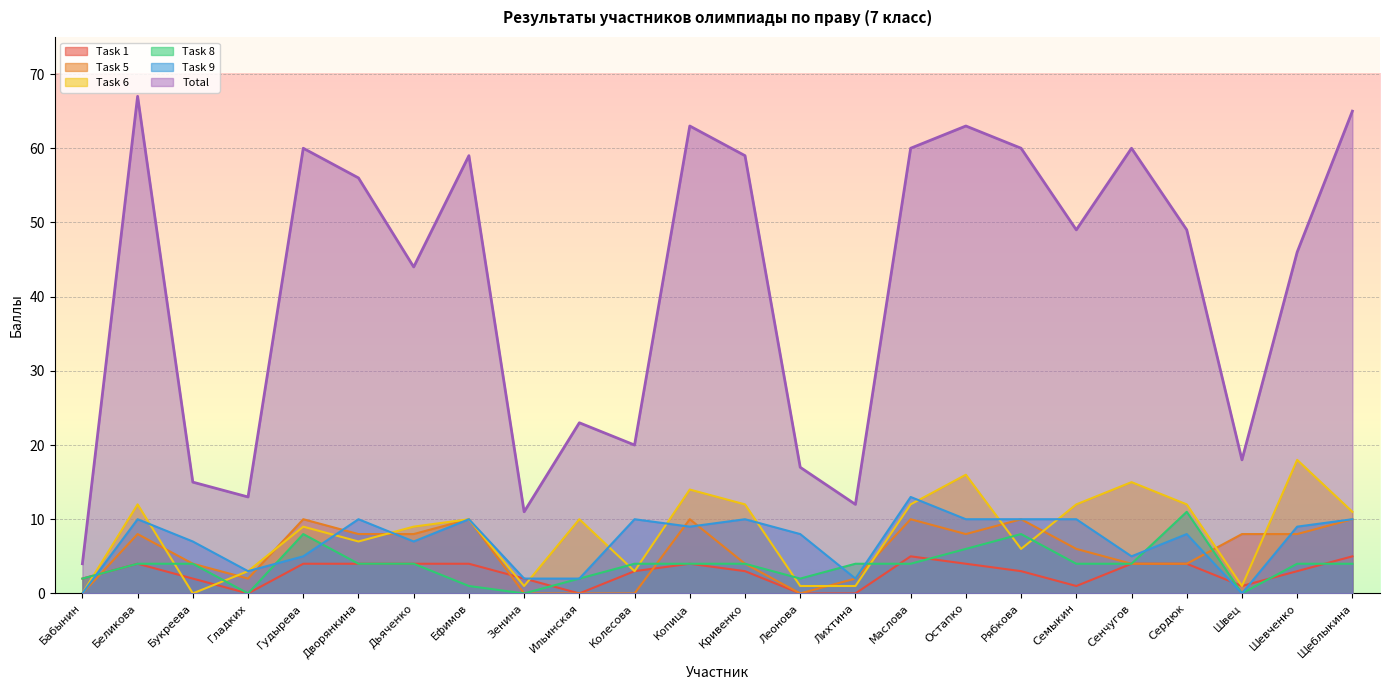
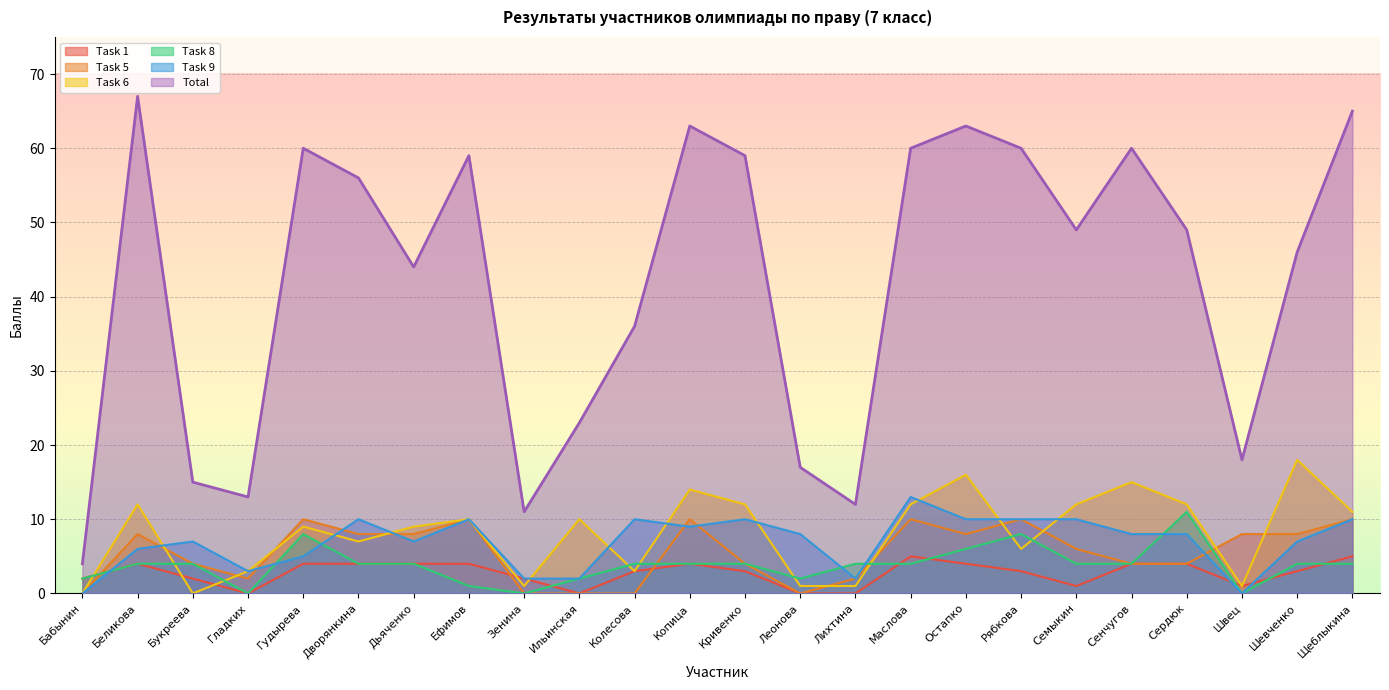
  {
    "Task 6": {
      "Беликова": 12,
      "Букреева": 0,
      "Гудырева": 9,
      "Дворянкина": 7,
      "Дьяченко": 9,
      "Зенина": 1,
      "Ильинская": 10,
      "Копица": 14,
      "Кривенко": 12,
      "Леонова": 1,
      "Лихтина": 1,
      "Маслова": 12,
      "Остапко": 16,
      "Рябкова": 6,
      "Семыкин": 12,
      "Сенчугов": 15,
      "Сердюк": 12,
      "Шевченко": 18,
      "Щеблыкина": 11
    },
    "Task 8": {
      "Гудырева": 8,
      "Ефимов": 1,
      "Колесова": 4,
      "Леонова": 2,
      "Лихтина": 4,
      "Маслова": 4,
      "Остапко": 6,
      "Рябкова": 8,
      "Семыкин": 4,
      "Сердюк": 11,
      "Шевченко": 4,
      "Щеблыкина": 4
    },
    "Task 9": {
-     "Беликова": 10,
+     "Беликова": 6,
      "Букреева": 7,
      "Гудырева": 5,
      "Дворянкина": 10,
      "Дьяченко": 7,
      "Колесова": 10,
      "Копица": 9,
      "Кривенко": 10,
      "Леонова": 8,
      "Маслова": 13,
      "Остапко": 10,
      "Семыкин": 10,
-     "Сенчугов": 5,
+     "Сенчугов": 8,
      "Сердюк": 8,
-     "Шевченко": 9
+     "Шевченко": 7
    },
    "Total": {
      "Бабынин": 4,
      "Беликова": 67,
      "Букреева": 15,
      "Гладких": 13,
      "Гудырева": 60,
      "Дворянкина": 56,
      "Дьяченко": 44,
      "Ефимов": 59,
      "Зенина": 11,
      "Ильинская": 23,
-     "Колесова": 20,
+     "Колесова": 36,
      "Копица": 63,
      "Кривенко": 59,
      "Леонова": 17,
      "Лихтина": 12,
      "Маслова": 60,
      "Остапко": 63,
      "Рябкова": 60,
      "Семыкин": 49,
      "Сенчугов": 60,
      "Сердюк": 49,
      "Швец": 18,
      "Шевченко": 46,
      "Щеблыкина": 65
    }
  }
